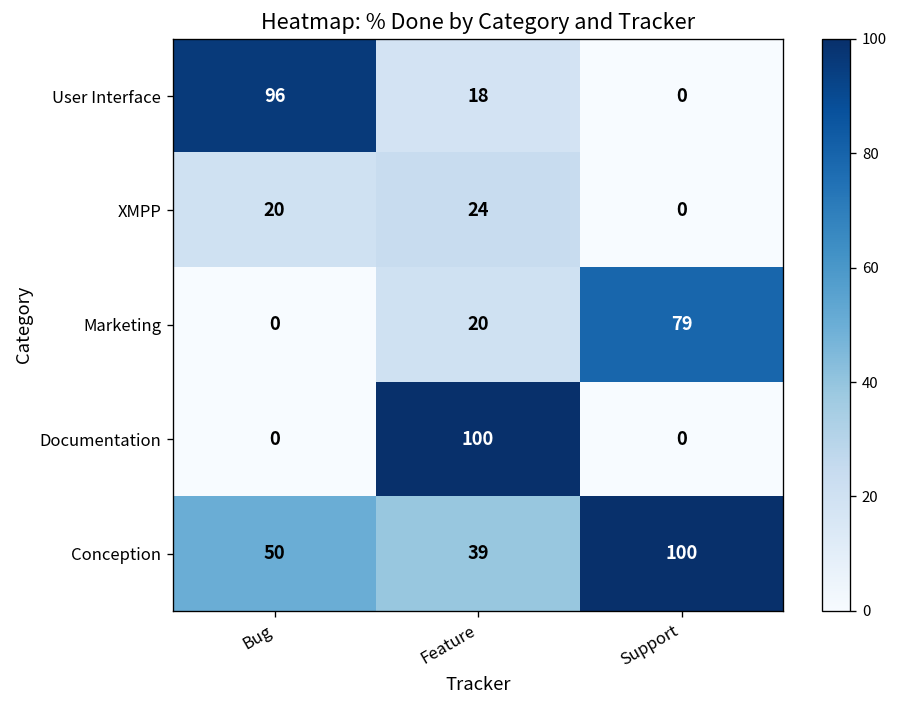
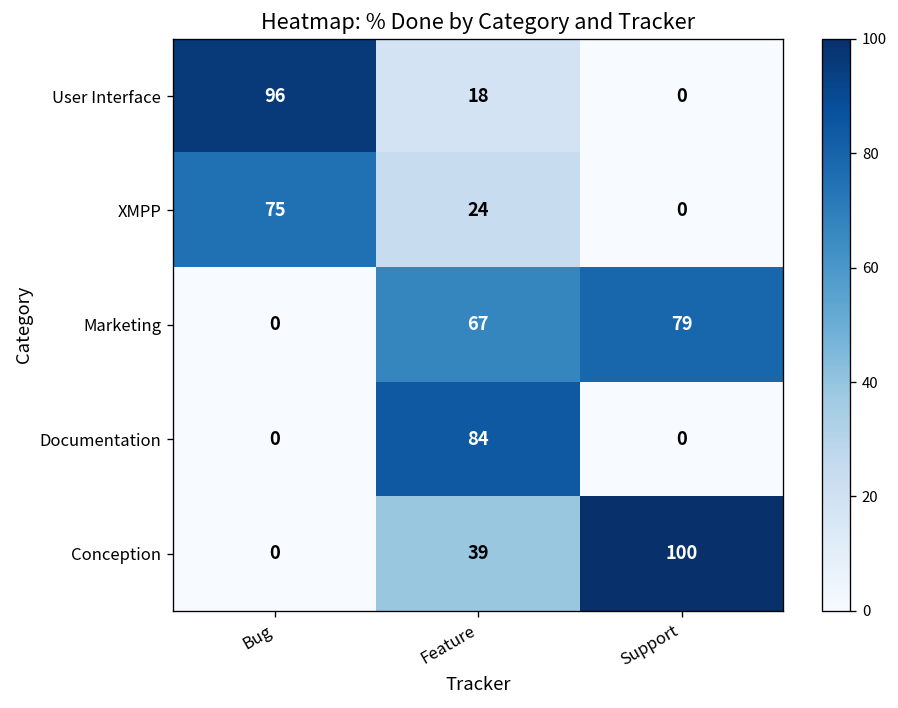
  {
    "User Interface": {
      "Bug": 96,
      "Feature": 18,
      "Support": 0
    },
    "XMPP": {
-     "Bug": 20,
+     "Bug": 75,
      "Feature": 24,
      "Support": 0
    },
    "Marketing": {
      "Bug": 0,
-     "Feature": 20,
+     "Feature": 67,
      "Support": 79
    },
    "Documentation": {
      "Bug": 0,
-     "Feature": 100,
+     "Feature": 84,
      "Support": 0
    },
    "Conception": {
-     "Bug": 50,
+     "Bug": 0,
      "Feature": 39,
      "Support": 100
    }
  }
